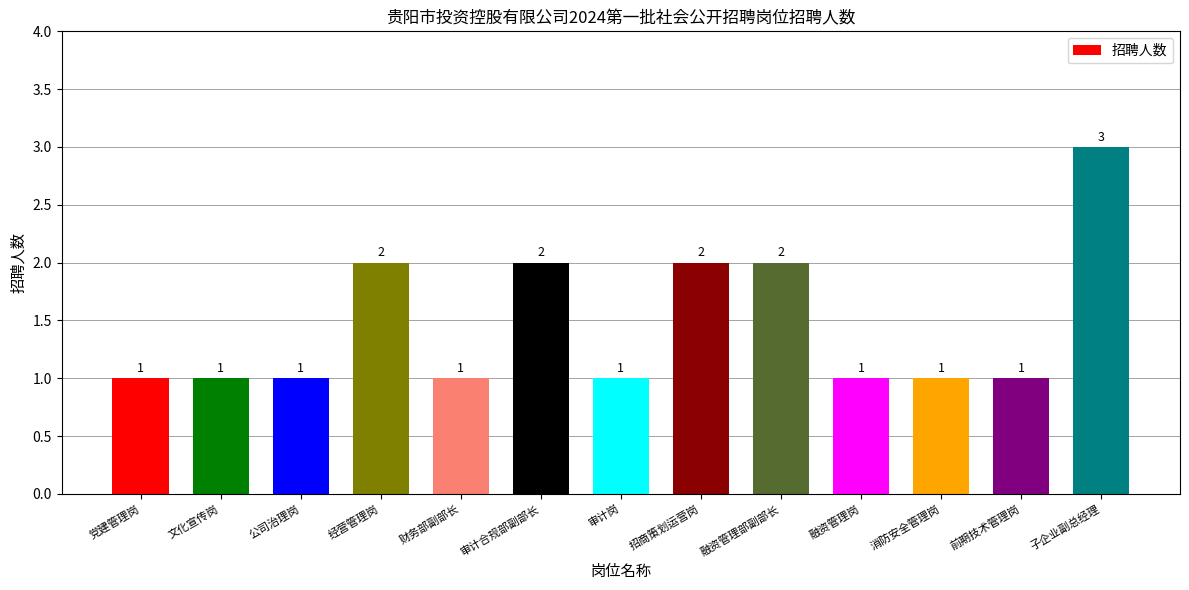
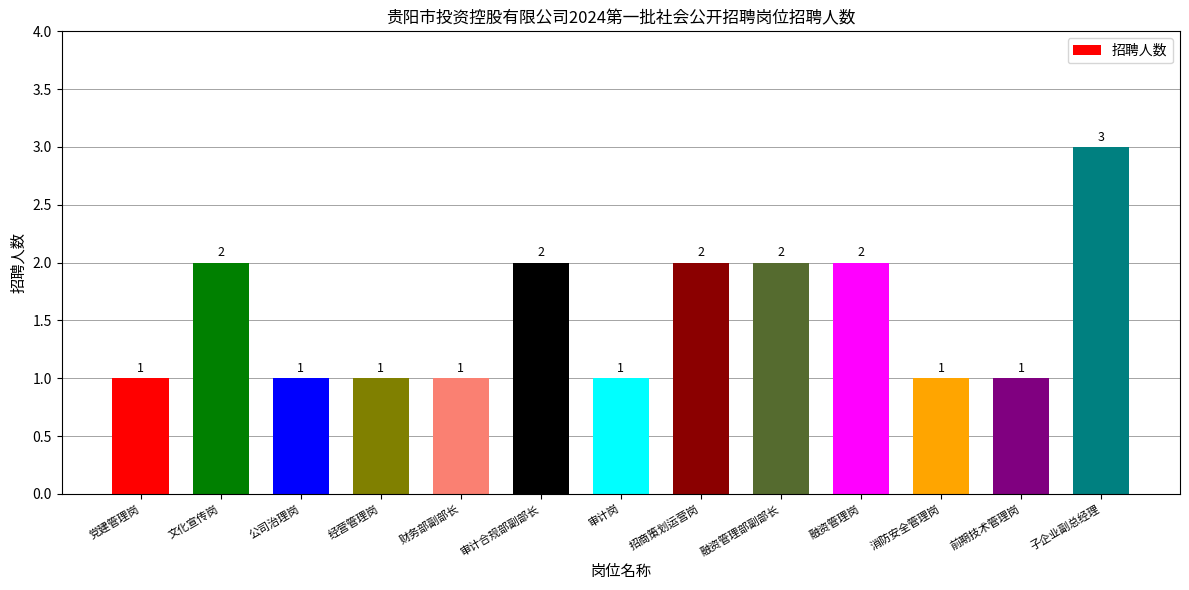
  {
    "党建管理岗": 1,
-   "文化宣传岗": 1,
+   "文化宣传岗": 2,
    "公司治理岗": 1,
-   "经营管理岗": 2,
+   "经营管理岗": 1,
    "财务部副部长": 1,
    "审计合规部副部长": 2,
    "审计岗": 1,
    "招商策划运营岗": 2,
    "融资管理部副部长": 2,
-   "融资管理岗": 1,
+   "融资管理岗": 2,
    "消防安全管理岗": 1,
    "前期技术管理岗": 1,
    "子企业副总经理": 3
  }
